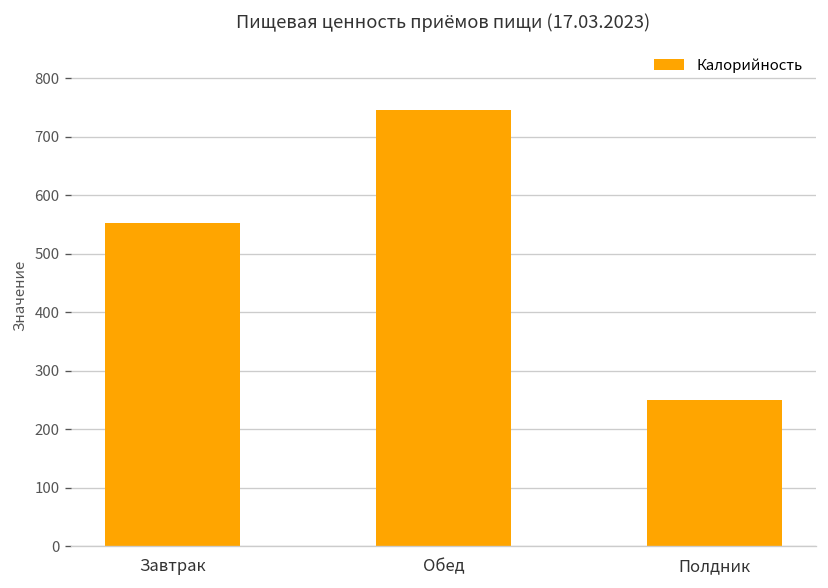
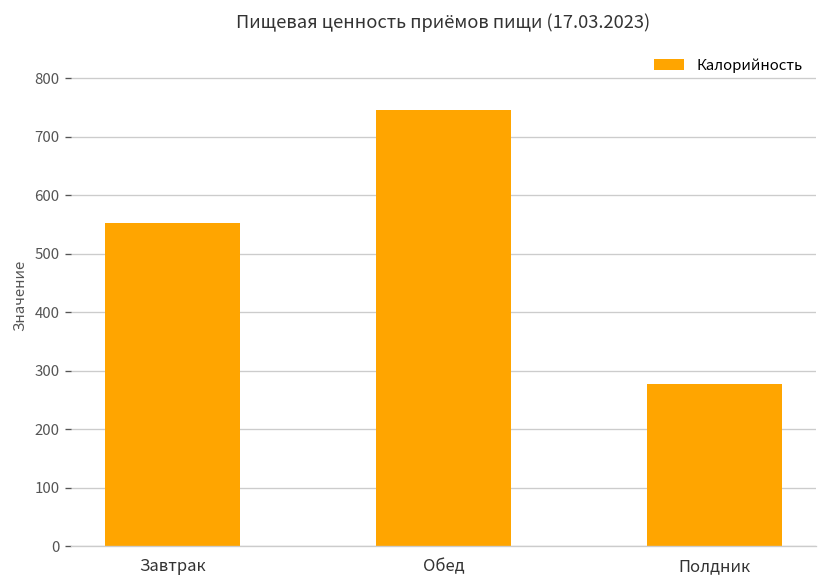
  {
    "Завтрак": 550,
    "Обед": 750,
-   "Полдник": 250
+   "Полдник": 280
  }
